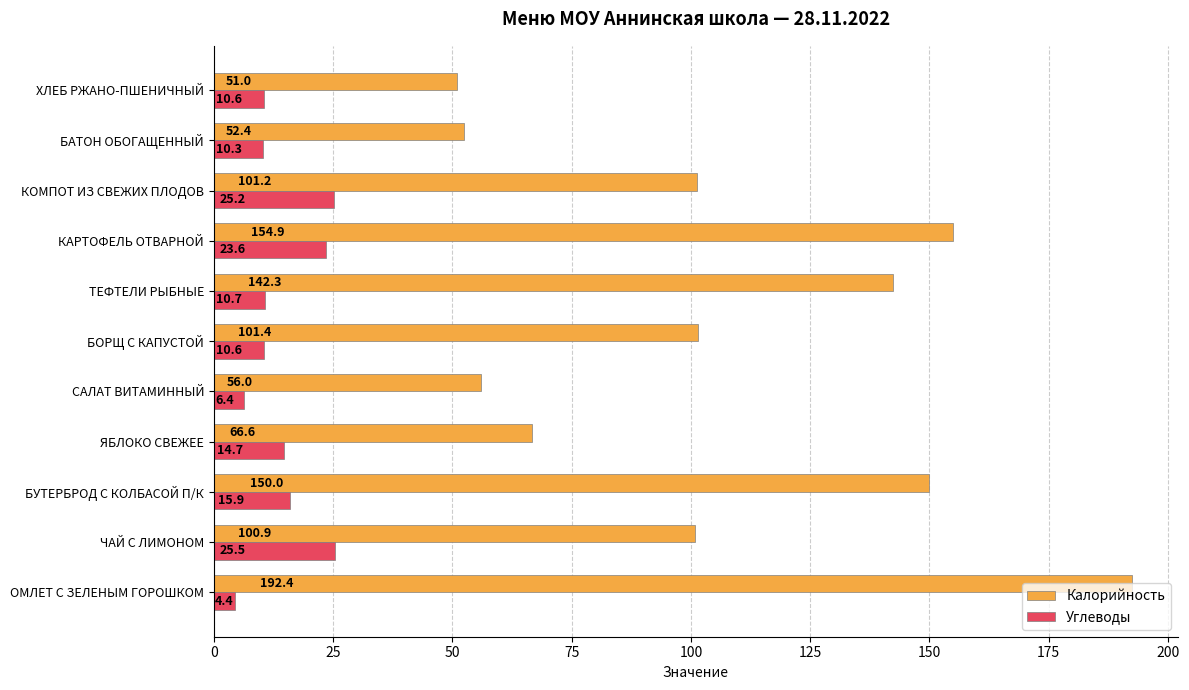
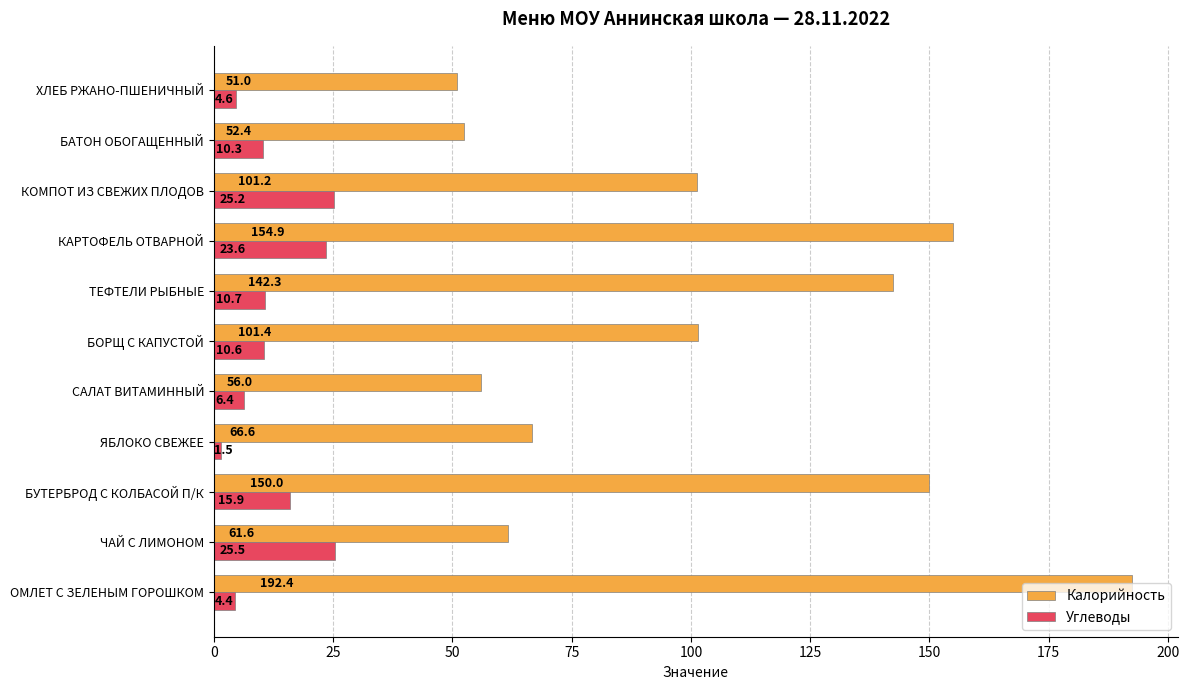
  {
    "Калорийность": {
      "ХЛЕБ РЖАНО-ПШЕНИЧНЫЙ": 51.0,
      "БАТОН ОБОГАЩЕННЫЙ": 52.4,
      "КОМПОТ ИЗ СВЕЖИХ ПЛОДОВ": 101.2,
      "КАРТОФЕЛЬ ОТВАРНОЙ": 154.9,
      "ТЕФТЕЛИ РЫБНЫЕ": 142.3,
      "БОРЩ С КАПУСТОЙ": 101.4,
      "САЛАТ ВИТАМИННЫЙ": 56.0,
      "ЯБЛОКО СВЕЖЕЕ": 66.6,
      "БУТЕРБРОД С КОЛБАСОЙ П/К": 150.0,
-     "ЧАЙ С ЛИМОНОМ": 100.9
+     "ЧАЙ С ЛИМОНОМ": 61.6
    },
    "Углеводы": {
-     "ХЛЕБ РЖАНО-ПШЕНИЧНЫЙ": 10.6,
+     "ХЛЕБ РЖАНО-ПШЕНИЧНЫЙ": 4.6,
      "БАТОН ОБОГАЩЕННЫЙ": 10.3,
      "КОМПОТ ИЗ СВЕЖИХ ПЛОДОВ": 25.2,
      "КАРТОФЕЛЬ ОТВАРНОЙ": 23.6,
      "ТЕФТЕЛИ РЫБНЫЕ": 10.7,
      "БОРЩ С КАПУСТОЙ": 10.6,
      "САЛАТ ВИТАМИННЫЙ": 6.4,
-     "ЯБЛОКО СВЕЖЕЕ": 14.7,
+     "ЯБЛОКО СВЕЖЕЕ": 1.5,
      "БУТЕРБРОД С КОЛБАСОЙ П/К": 15.9,
      "ЧАЙ С ЛИМОНОМ": 25.5,
      "ОМЛЕТ С ЗЕЛЕНЫМ ГОРОШКОМ": 4.4
    }
  }
